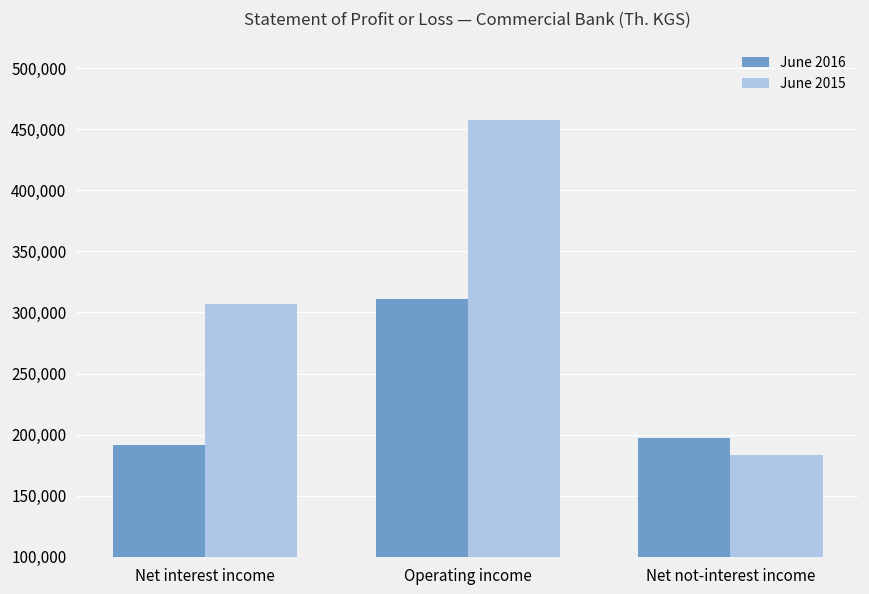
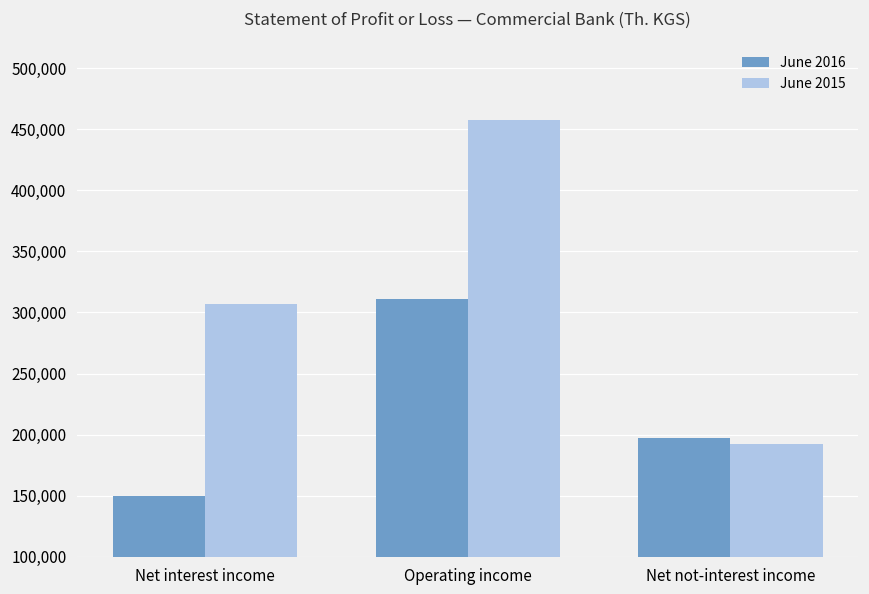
  {
    "June 2016": {
-     "Net interest income": "191,000",
+     "Net interest income": "150,000",
      "Operating income": "311,000",
      "Net not-interest income": "197,000"
    },
    "June 2015": {
      "Net interest income": "307,000",
      "Operating income": "458,000",
-     "Net not-interest income": "184,000"
+     "Net not-interest income": "192,000"
    }
  }
